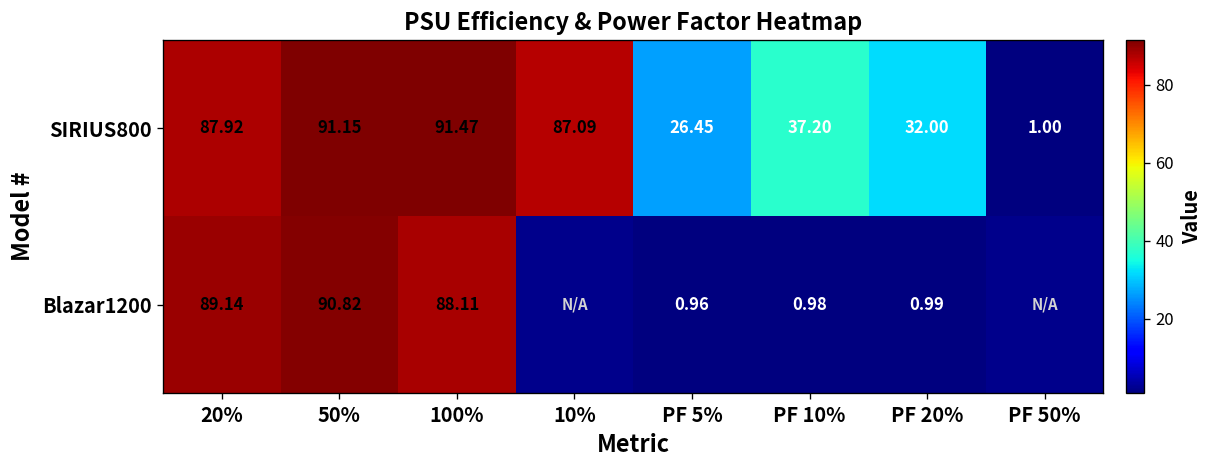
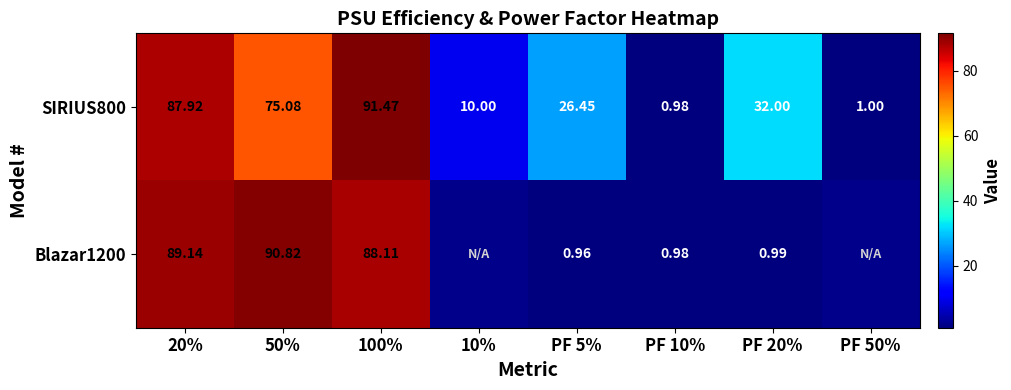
  {
    "SIRIUS800": {
      "20%": 87.92,
-     "50%": 91.15,
+     "50%": 75.08,
      "100%": 91.47,
-     "10%": 87.09,
+     "10%": 10.00,
      "PF 5%": 26.45,
-     "PF 10%": 37.20,
+     "PF 10%": 0.98,
      "PF 20%": 32.00,
      "PF 50%": 1.00
    },
    "Blazar1200": {
      "20%": 89.14,
      "50%": 90.82,
      "100%": 88.11,
      "PF 5%": 0.96,
      "PF 10%": 0.98,
      "PF 20%": 0.99
    }
  }
